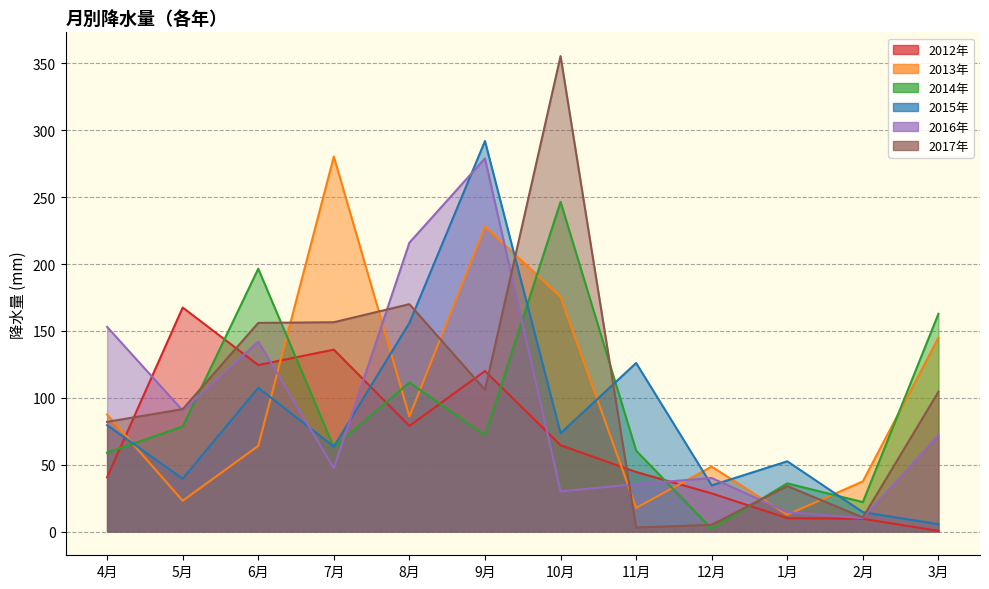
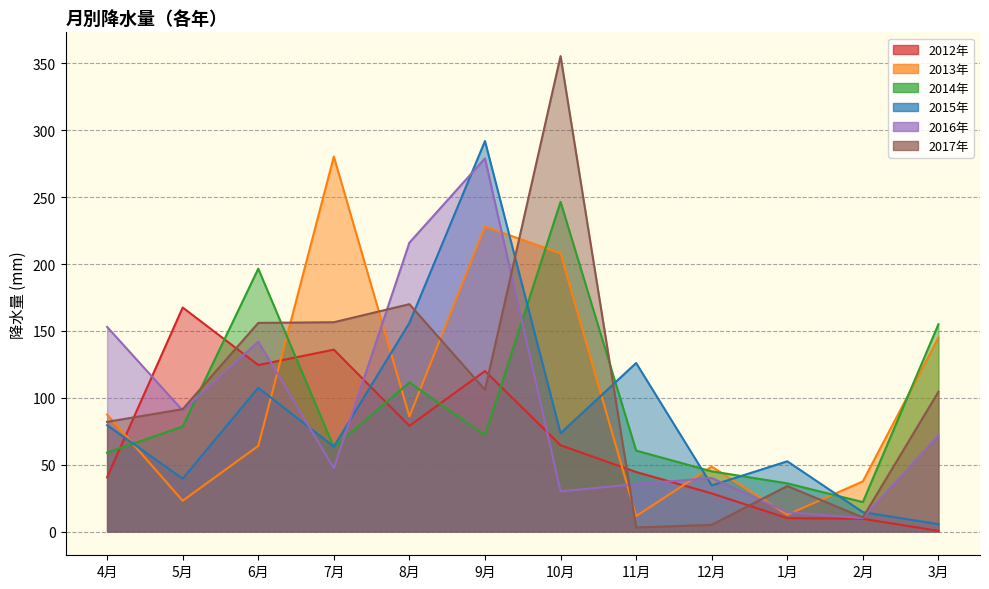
  {
    "2012年": {
      "4月": 41,
      "5月": 168,
      "6月": 125,
      "7月": 136,
      "8月": 79,
      "9月": 120,
      "10月": 65,
      "11月": 45,
      "12月": 29,
      "1月": 10,
      "3月": 1
    },
    "2013年": {
      "4月": 88,
      "5月": 23,
      "6月": 64,
      "7月": 280,
      "8月": 86,
      "9月": 228,
-     "10月": 176,
-     "11月": 18,
+     "10月": 208,
+     "11月": 12,
      "12月": 49,
      "1月": 13,
      "2月": 38,
      "3月": 145
    },
    "2014年": {
      "4月": 59,
      "5月": 79,
      "6月": 197,
      "8月": 112,
      "9月": 72,
      "10月": 247,
      "11月": 61,
-     "12月": 2,
+     "12月": 45,
      "1月": 36,
      "2月": 22,
-     "3月": 163
+     "3月": 155
    },
    "2015年": {
      "4月": 80,
      "5月": 40,
      "6月": 108,
      "8月": 156,
      "9月": 292,
      "10月": 74,
      "11月": 126,
      "12月": 35,
      "1月": 53,
      "2月": 15,
      "3月": 6
    },
    "2016年": {
      "4月": 153,
      "6月": 142,
      "7月": 47,
      "8月": 216,
      "9月": 279,
      "10月": 30,
      "11月": 36,
      "12月": 40,
      "1月": 15,
      "3月": 72
    },
    "2017年": {
      "4月": 82,
      "6月": 156,
      "7月": 157,
      "8月": 170,
      "9月": 106,
      "10月": 356,
      "11月": 3,
      "12月": 5,
      "1月": 34,
      "3月": 105
    }
  }
